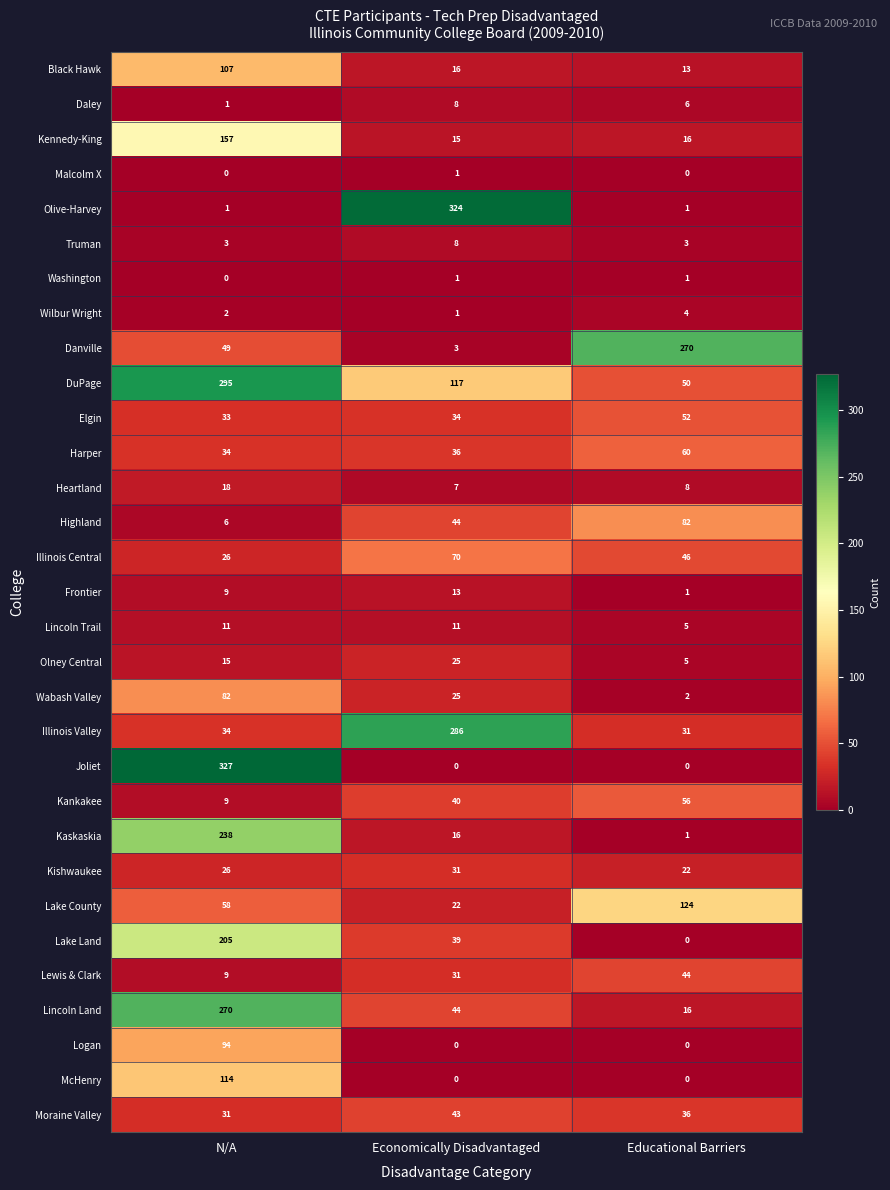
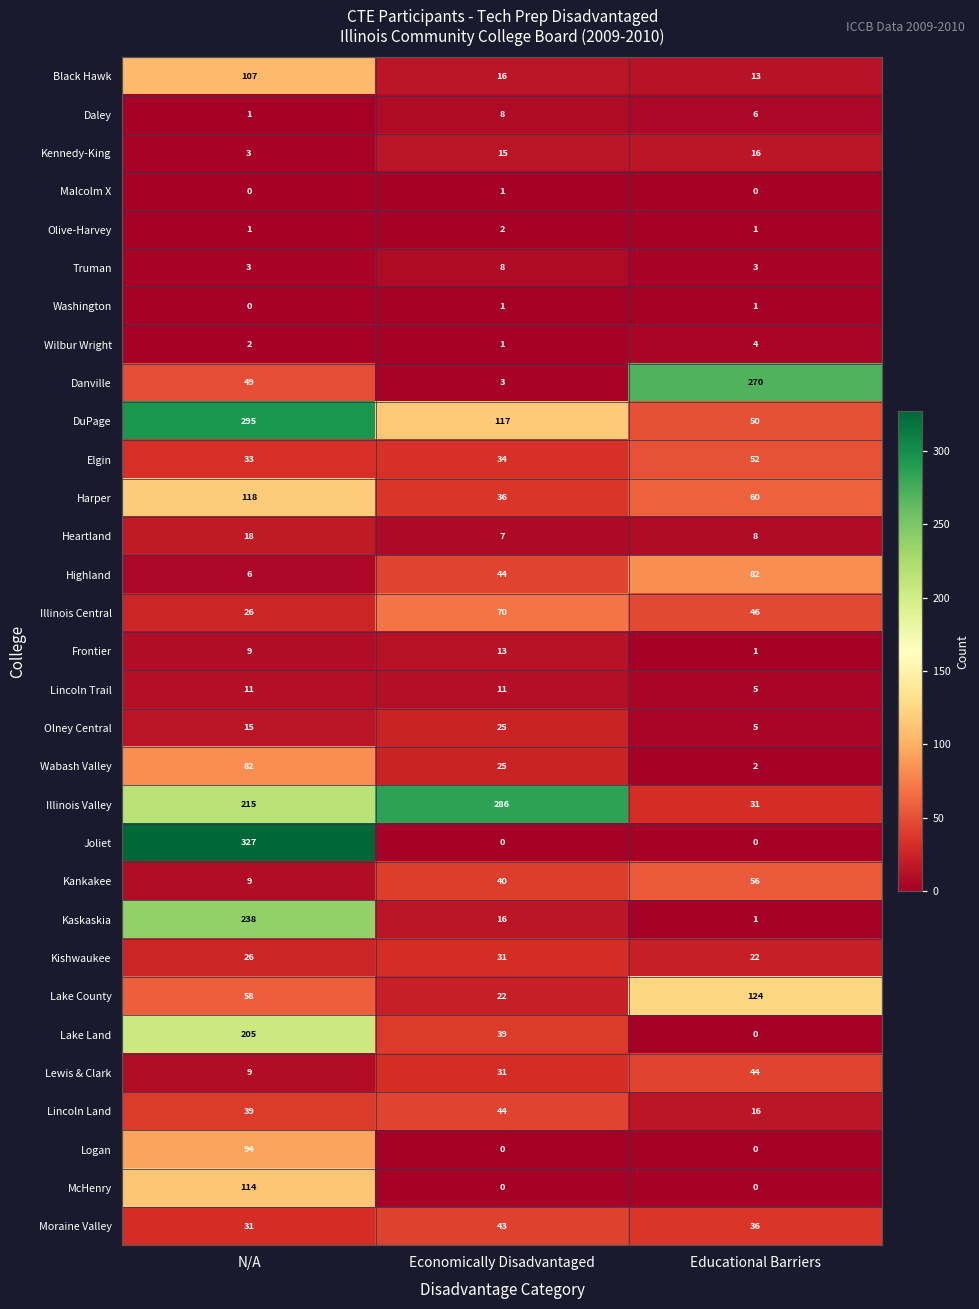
  {
    "Black Hawk": {
      "N/A": 107,
      "Economically Disadvantaged": 16,
      "Educational Barriers": 13
    },
    "Daley": {
      "N/A": 1,
      "Economically Disadvantaged": 8,
      "Educational Barriers": 6
    },
    "Kennedy-King": {
-     "N/A": 157,
+     "N/A": 3,
      "Economically Disadvantaged": 15,
      "Educational Barriers": 16
    },
    "Malcolm X": {
      "N/A": 0,
      "Economically Disadvantaged": 1,
      "Educational Barriers": 0
    },
    "Olive-Harvey": {
      "N/A": 1,
-     "Economically Disadvantaged": 324,
+     "Economically Disadvantaged": 2,
      "Educational Barriers": 1
    },
    "Truman": {
      "N/A": 3,
      "Economically Disadvantaged": 8,
      "Educational Barriers": 3
    },
    "Washington": {
      "N/A": 0,
      "Economically Disadvantaged": 1,
      "Educational Barriers": 1
    },
    "Wilbur Wright": {
      "N/A": 2,
      "Economically Disadvantaged": 1,
      "Educational Barriers": 4
    },
    "Danville": {
      "N/A": 49,
      "Economically Disadvantaged": 3,
      "Educational Barriers": 270
    },
    "DuPage": {
      "N/A": 295,
      "Economically Disadvantaged": 117,
      "Educational Barriers": 50
    },
    "Elgin": {
      "N/A": 33,
      "Economically Disadvantaged": 34,
      "Educational Barriers": 52
    },
    "Harper": {
-     "N/A": 34,
+     "N/A": 118,
      "Economically Disadvantaged": 36,
      "Educational Barriers": 60
    },
    "Heartland": {
      "N/A": 18,
      "Economically Disadvantaged": 7,
      "Educational Barriers": 8
    },
    "Highland": {
      "N/A": 6,
      "Economically Disadvantaged": 44,
      "Educational Barriers": 82
    },
    "Illinois Central": {
      "N/A": 26,
      "Economically Disadvantaged": 70,
      "Educational Barriers": 46
    },
    "Frontier": {
      "N/A": 9,
      "Economically Disadvantaged": 13,
      "Educational Barriers": 1
    },
    "Lincoln Trail": {
      "N/A": 11,
      "Economically Disadvantaged": 11,
      "Educational Barriers": 5
    },
    "Olney Central": {
      "N/A": 15,
      "Economically Disadvantaged": 25,
      "Educational Barriers": 5
    },
    "Wabash Valley": {
      "N/A": 82,
      "Economically Disadvantaged": 25,
      "Educational Barriers": 2
    },
    "Illinois Valley": {
-     "N/A": 34,
+     "N/A": 215,
      "Economically Disadvantaged": 286,
      "Educational Barriers": 31
    },
    "Joliet": {
      "N/A": 327,
      "Economically Disadvantaged": 0,
      "Educational Barriers": 0
    },
    "Kankakee": {
      "N/A": 9,
      "Economically Disadvantaged": 40,
      "Educational Barriers": 56
    },
    "Kaskaskia": {
      "N/A": 238,
      "Economically Disadvantaged": 16,
      "Educational Barriers": 1
    },
    "Kishwaukee": {
      "N/A": 26,
      "Economically Disadvantaged": 31,
      "Educational Barriers": 22
    },
    "Lake County": {
      "N/A": 58,
      "Economically Disadvantaged": 22,
      "Educational Barriers": 124
    },
    "Lake Land": {
      "N/A": 205,
      "Economically Disadvantaged": 39,
      "Educational Barriers": 0
    },
    "Lewis & Clark": {
      "N/A": 9,
      "Economically Disadvantaged": 31,
      "Educational Barriers": 44
    },
    "Lincoln Land": {
-     "N/A": 270,
+     "N/A": 39,
      "Economically Disadvantaged": 44,
      "Educational Barriers": 16
    },
    "Logan": {
      "N/A": 94,
      "Economically Disadvantaged": 0,
      "Educational Barriers": 0
    },
    "McHenry": {
      "N/A": 114,
      "Economically Disadvantaged": 0,
      "Educational Barriers": 0
    },
    "Moraine Valley": {
      "N/A": 31,
      "Economically Disadvantaged": 43,
      "Educational Barriers": 36
    }
  }
